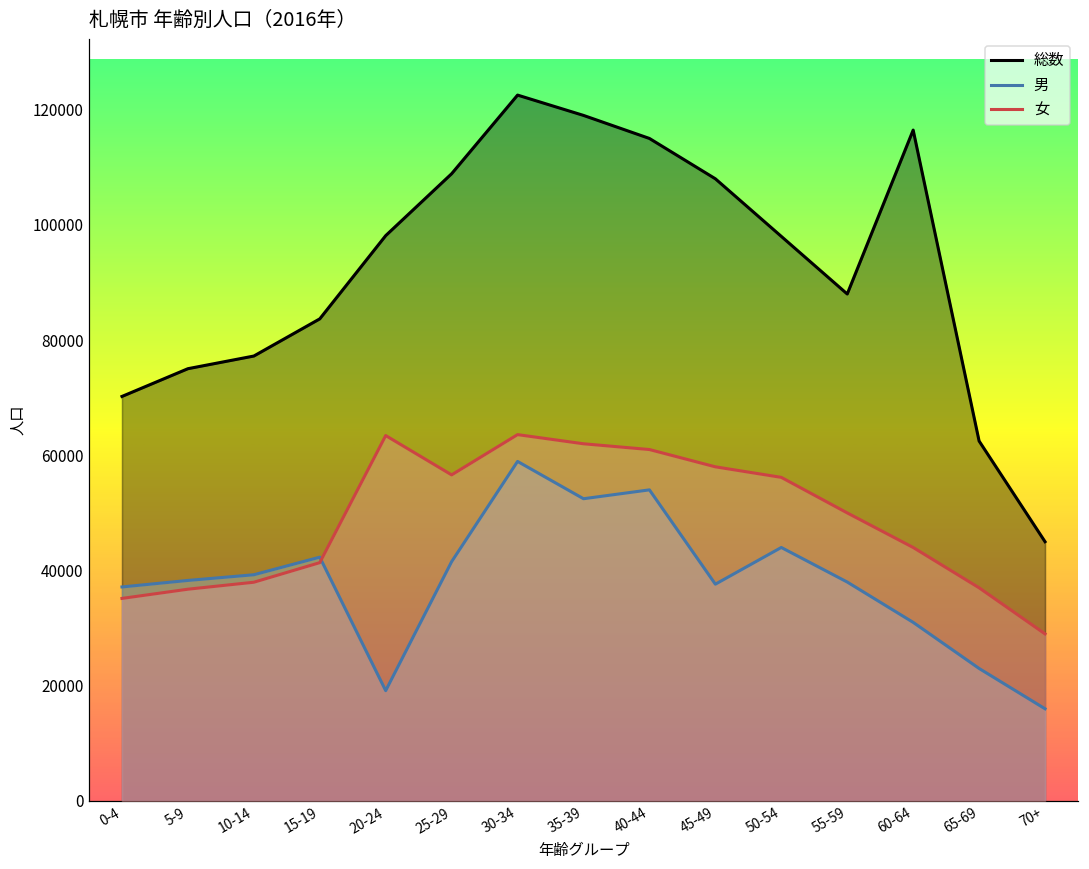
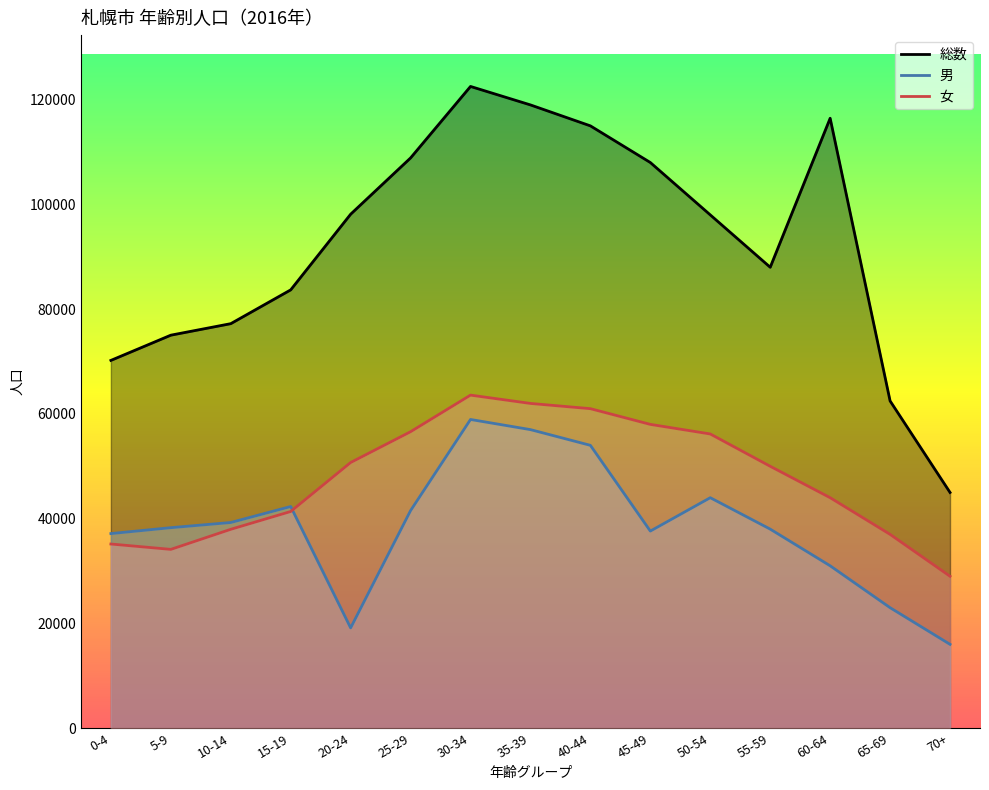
  {
    "総数": {
      "0-4": 70000,
      "5-9": 75000,
      "10-14": 77000,
      "15-19": 84000,
      "20-24": 98000,
      "25-29": 109000,
      "30-34": 123000,
      "35-39": 119000,
      "40-44": 115000,
      "45-49": 108000,
      "50-54": 98000,
      "55-59": 88000,
      "60-64": 116000,
      "65-69": 62000,
      "70+": 45000
    },
    "男": {
      "0-4": 37000,
      "5-9": 38000,
      "10-14": 39000,
      "15-19": 42000,
      "20-24": 19000,
      "25-29": 42000,
      "30-34": 59000,
-     "35-39": 52000,
+     "35-39": 57000,
      "40-44": 54000,
      "45-49": 38000,
      "50-54": 44000,
      "55-59": 38000,
      "60-64": 31000,
      "65-69": 23000,
      "70+": 16000
    },
    "女": {
      "0-4": 35000,
-     "5-9": 37000,
+     "5-9": 34000,
      "10-14": 38000,
      "15-19": 41000,
-     "20-24": 63000,
+     "20-24": 51000,
      "25-29": 57000,
      "30-34": 64000,
      "35-39": 62000,
      "40-44": 61000,
      "45-49": 58000,
      "50-54": 56000,
      "55-59": 50000,
      "60-64": 44000,
      "65-69": 37000,
      "70+": 29000
    }
  }
